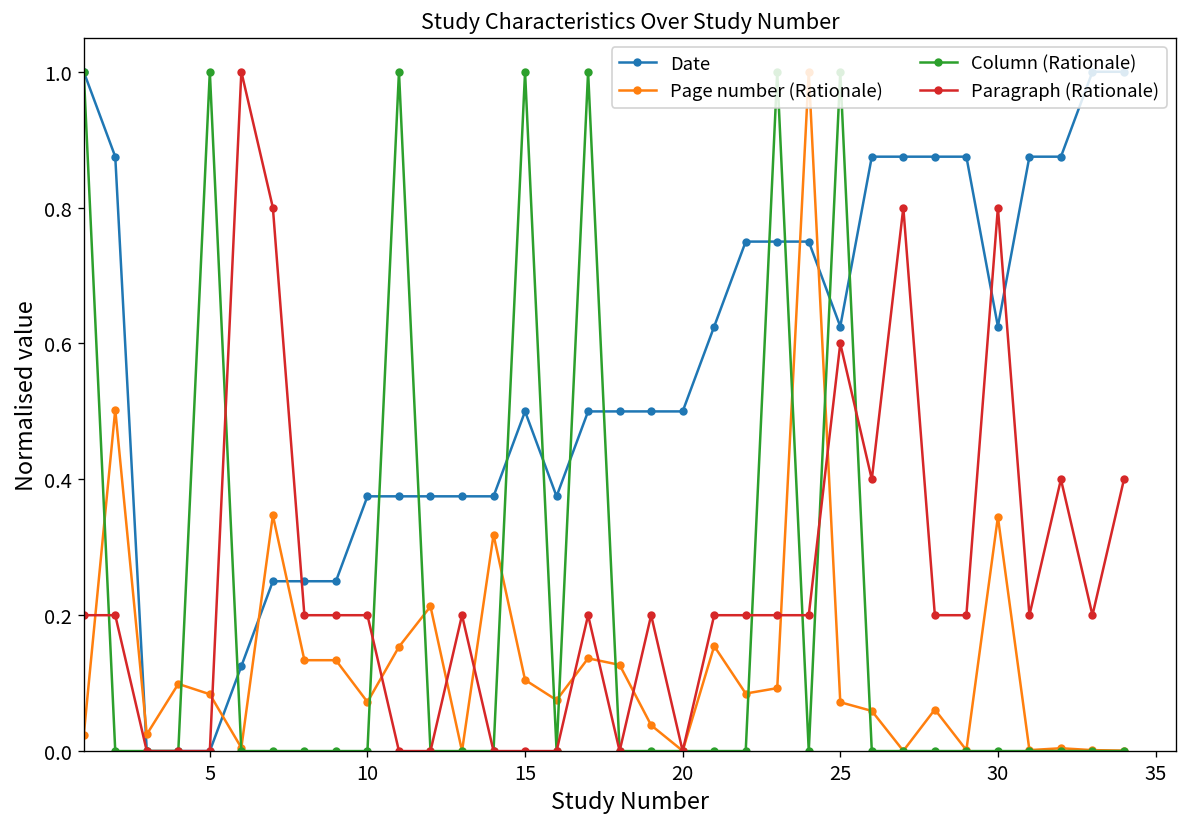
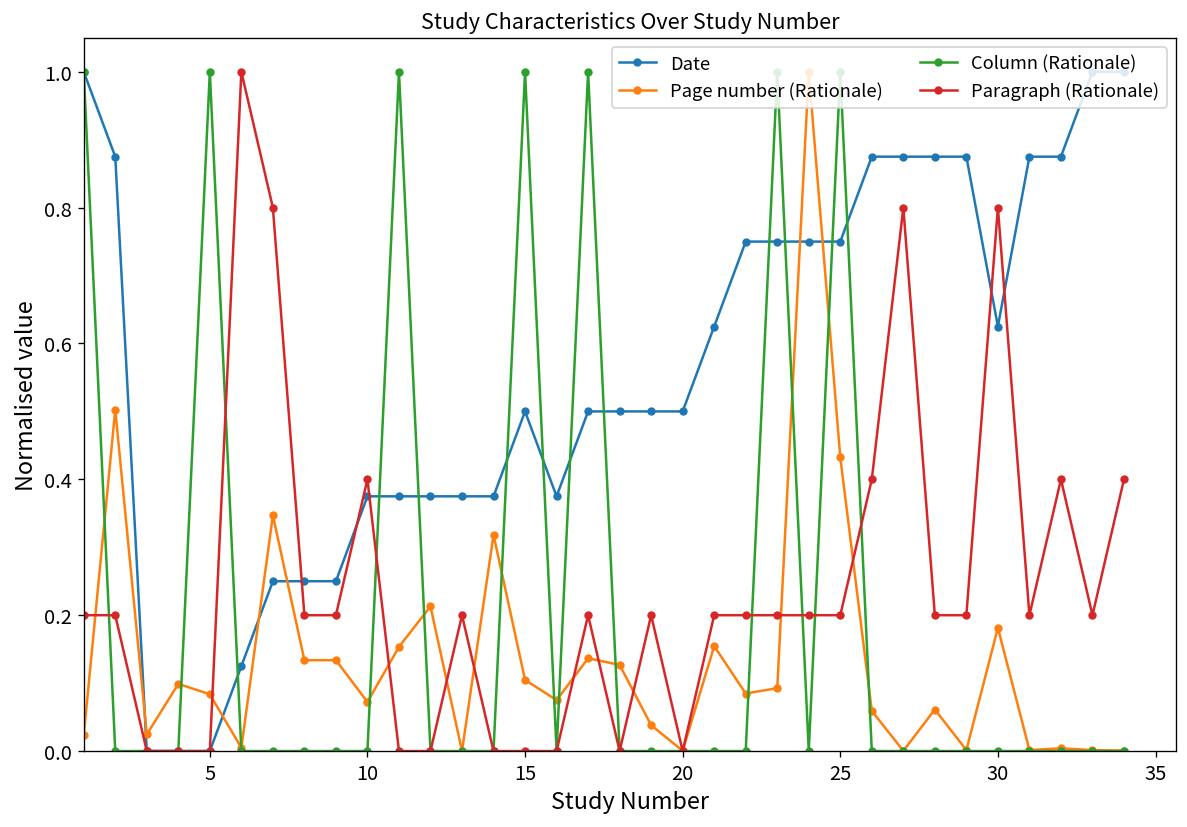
  {
    "Date": {
      "10": 0.38,
      "15": 0.50,
      "20": 0.50,
-     "25": 0.63,
+     "25": 0.75,
      "30": 0.63
    },
    "Page number (Rationale)": {
      "5": 0.08,
      "10": 0.07,
      "15": 0.10,
-     "25": 0.07,
-     "30": 0.34
+     "25": 0.43,
+     "30": 0.18
    },
    "Column (Rationale)": {
      "5": 1.00,
      "10": 0.00,
      "15": 1.00,
      "30": 0.00
    },
    "Paragraph (Rationale)": {
-     "10": 0.20,
+     "10": 0.40,
      "15": 0.00,
-     "25": 0.60,
+     "25": 0.20,
      "30": 0.80
    }
  }
